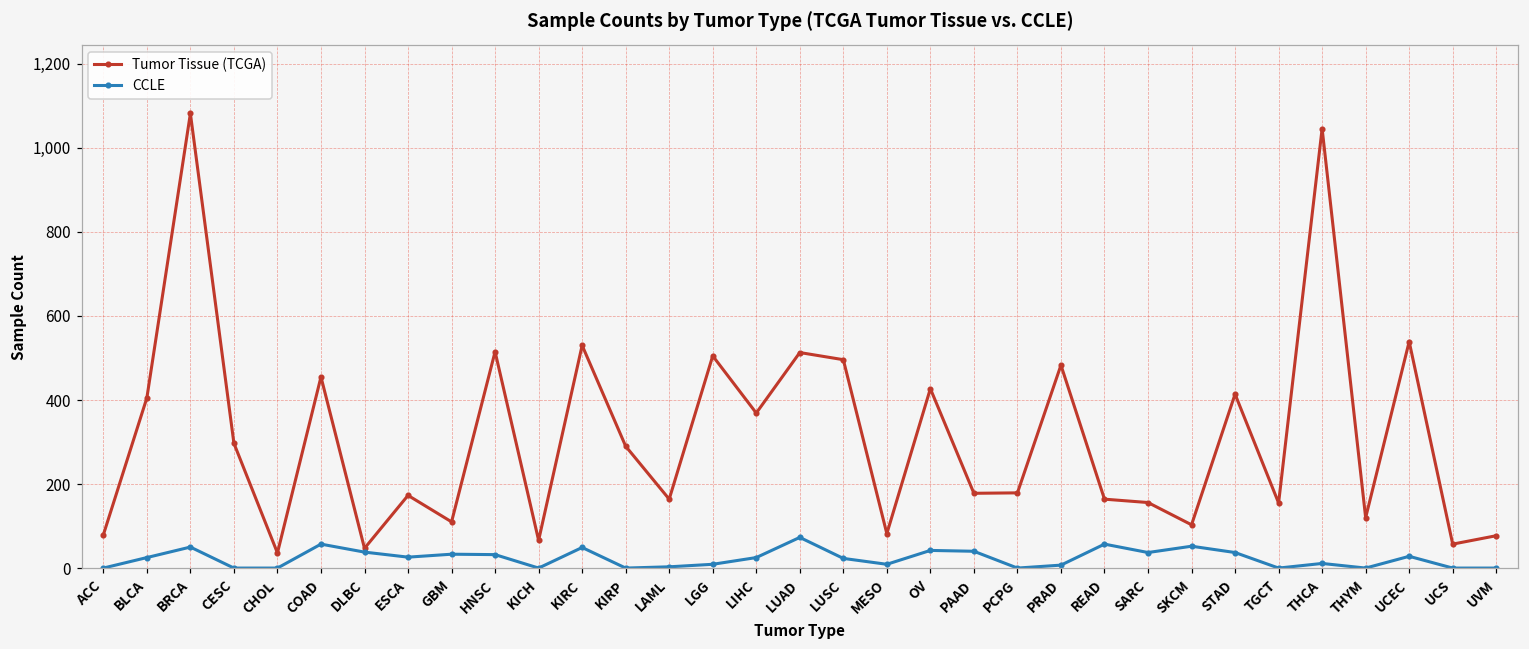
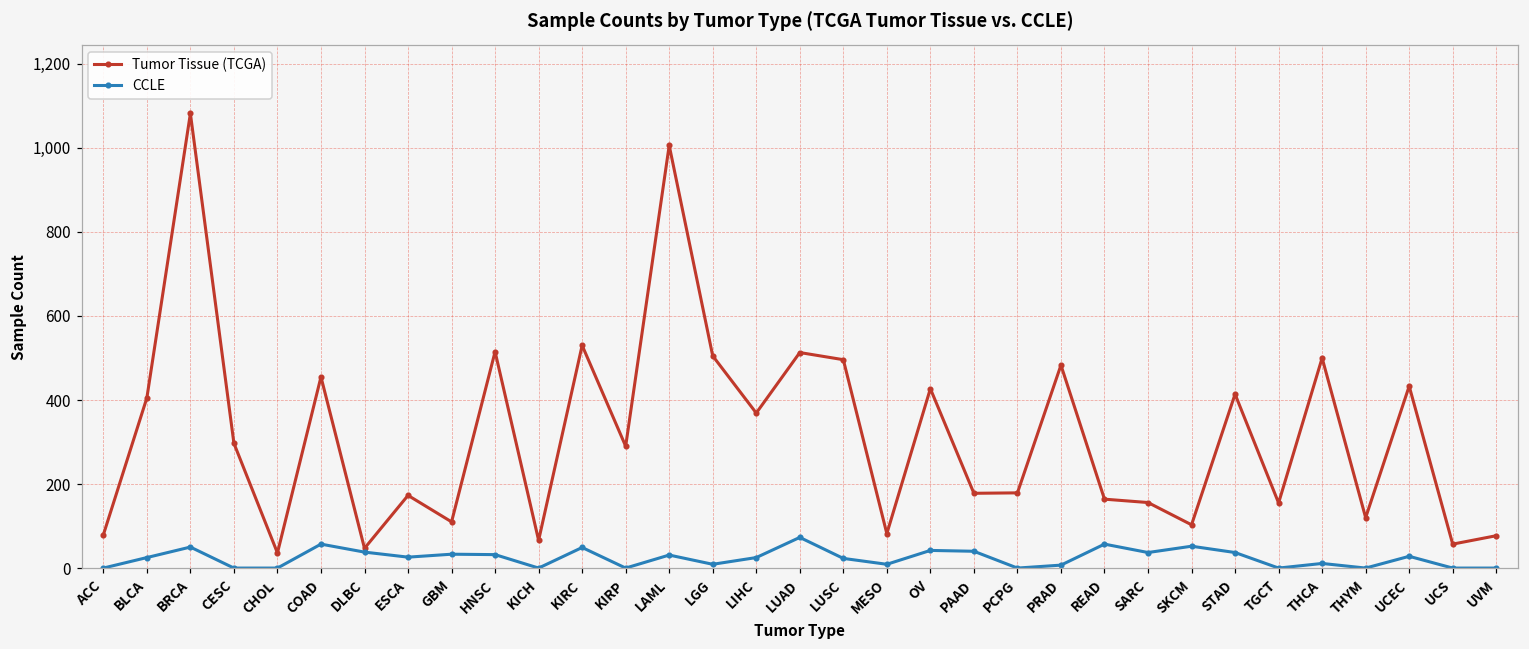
  {
    "Tumor Tissue (TCGA)": {
      "ACC": "80",
      "BLCA": "410",
      "BRCA": "1,080",
      "CESC": "300",
      "CHOL": "40",
      "COAD": "460",
      "DLBC": "50",
      "ESCA": "170",
      "GBM": "110",
      "HNSC": "520",
      "KICH": "70",
      "KIRC": "530",
      "KIRP": "290",
-     "LAML": "160",
+     "LAML": "1,010",
      "LGG": "510",
      "LIHC": "370",
      "LUAD": "510",
      "LUSC": "500",
      "MESO": "80",
      "OV": "430",
      "PAAD": "180",
      "PCPG": "180",
      "PRAD": "480",
      "READ": "160",
      "SARC": "160",
      "SKCM": "100",
      "STAD": "410",
      "TGCT": "160",
-     "THCA": "1,050",
+     "THCA": "500",
      "THYM": "120",
-     "UCEC": "540",
+     "UCEC": "430",
      "UCS": "60",
      "UVM": "80"
    },
    "CCLE": {
      "ACC": "0",
      "BLCA": "30",
      "BRCA": "50",
      "CESC": "0",
      "CHOL": "0",
      "COAD": "60",
      "DLBC": "40",
      "ESCA": "30",
      "GBM": "30",
      "HNSC": "30",
      "KICH": "0",
      "KIRC": "50",
      "KIRP": "0",
-     "LAML": "0",
+     "LAML": "30",
      "LGG": "10",
      "LIHC": "30",
      "LUAD": "70",
      "LUSC": "20",
      "MESO": "10",
      "OV": "40",
      "PAAD": "40",
      "PCPG": "0",
      "PRAD": "10",
      "READ": "60",
      "SARC": "40",
      "SKCM": "50",
      "STAD": "40",
      "TGCT": "0",
      "THCA": "10",
      "THYM": "0",
      "UCEC": "30",
      "UCS": "0",
      "UVM": "0"
    }
  }
